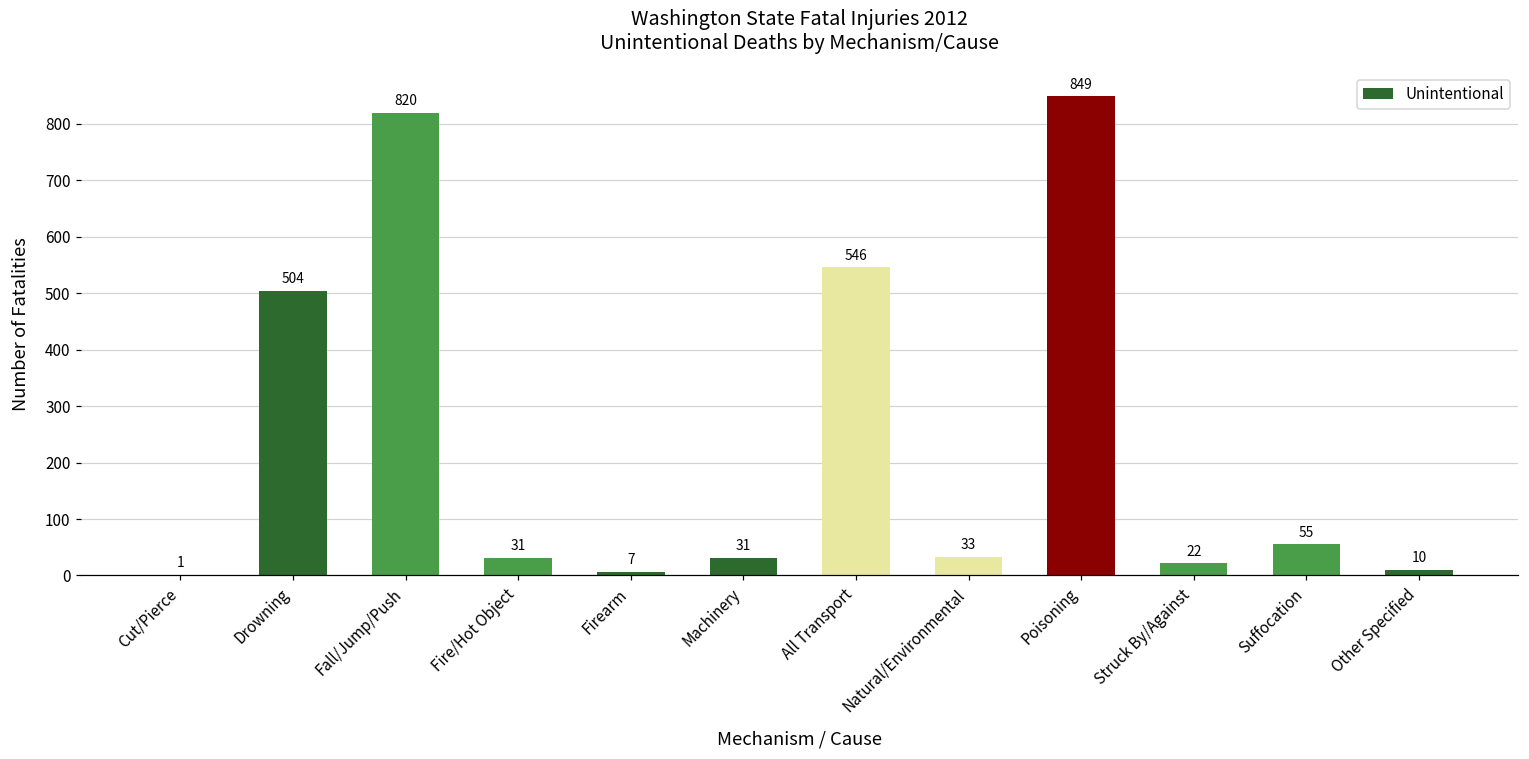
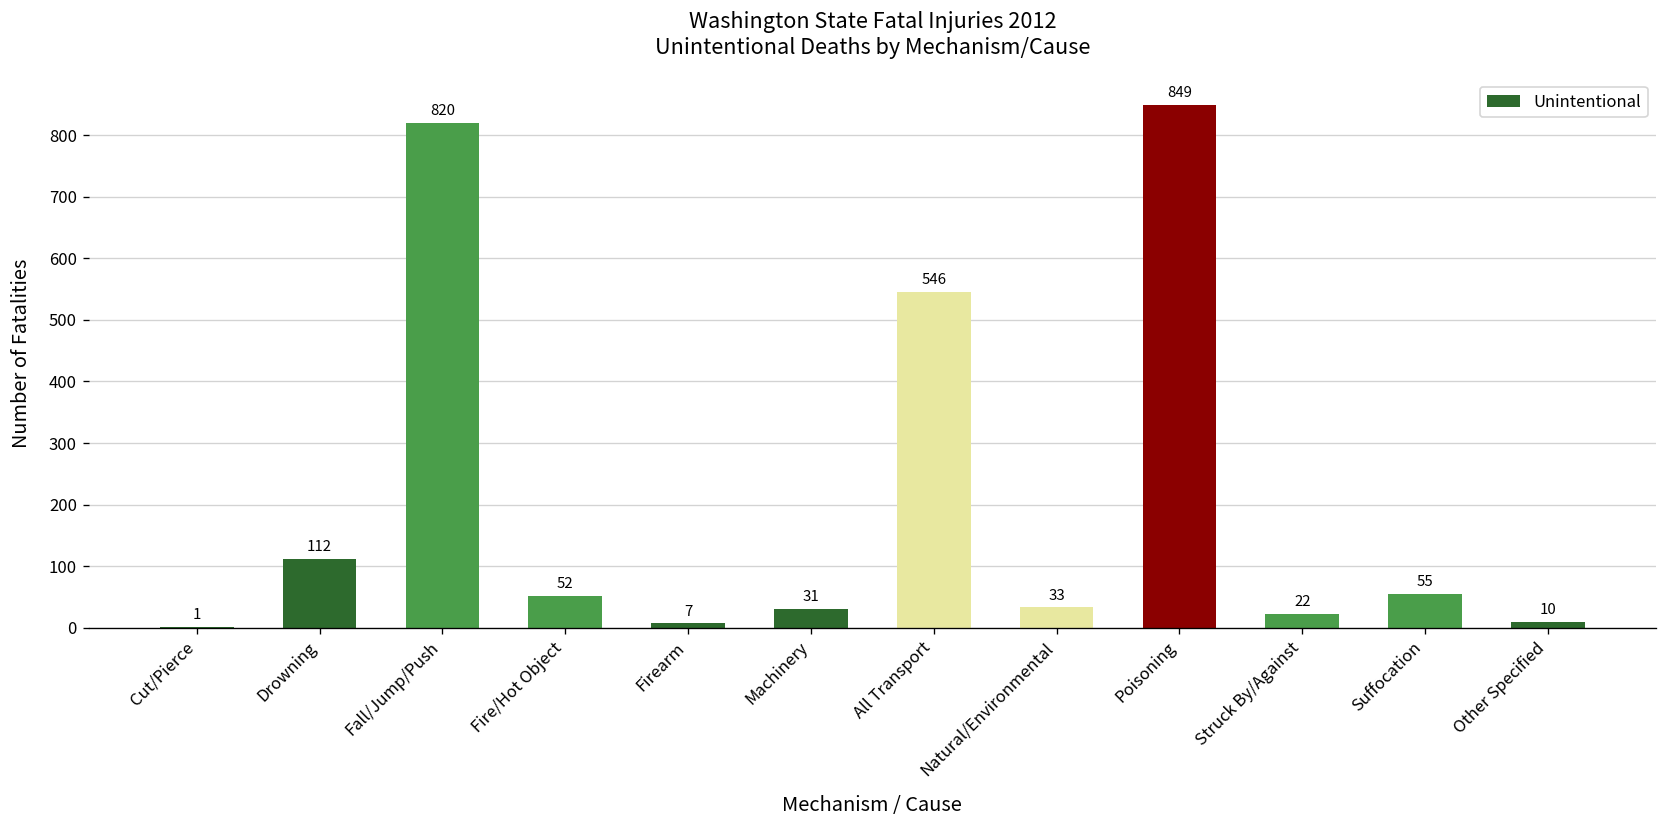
  {
    "Cut/Pierce": 1,
-   "Drowning": 504,
+   "Drowning": 112,
    "Fall/Jump/Push": 820,
-   "Fire/Hot Object": 31,
+   "Fire/Hot Object": 52,
    "Firearm": 7,
    "Machinery": 31,
    "All Transport": 546,
    "Natural/Environmental": 33,
    "Poisoning": 849,
    "Struck By/Against": 22,
    "Suffocation": 55,
    "Other Specified": 10
  }
